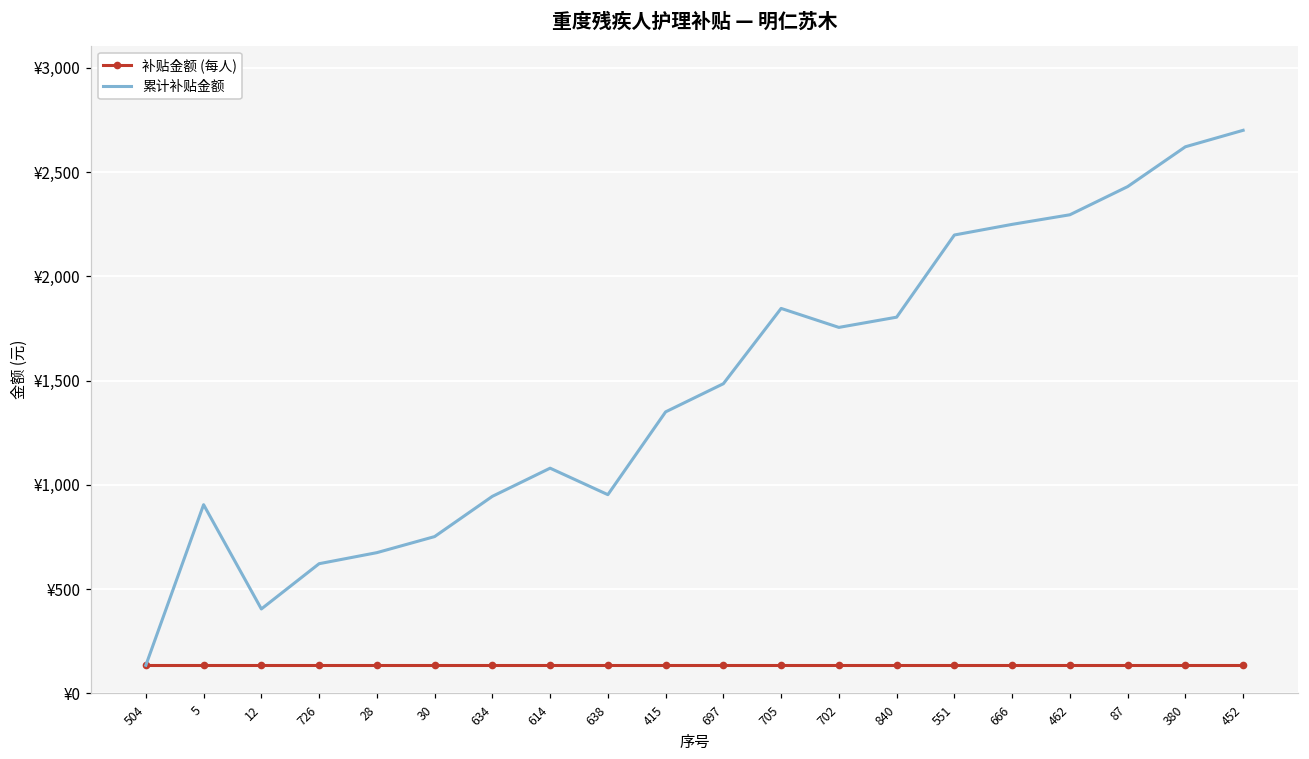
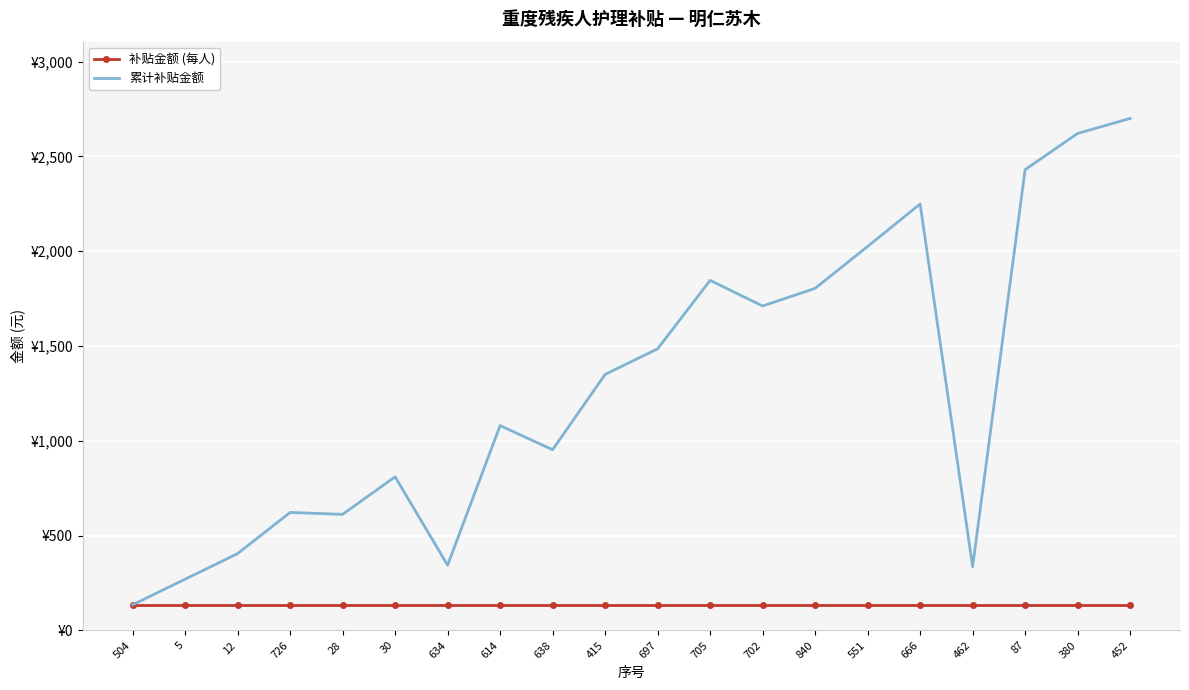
  {
    "补贴金额 (每人)": {
      "5": "¥140",
      "12": "¥140",
      "726": "¥140",
      "28": "¥140",
      "30": "¥140",
      "634": "¥140",
      "614": "¥140",
      "638": "¥140",
      "415": "¥140",
      "697": "¥140",
      "705": "¥140",
      "702": "¥140",
      "840": "¥140",
      "551": "¥140",
      "666": "¥140",
      "462": "¥140",
      "87": "¥140",
      "380": "¥140",
      "452": "¥140"
    },
    "累计补贴金额": {
-     "5": "¥910",
+     "5": "¥270",
      "12": "¥410",
      "726": "¥620",
-     "28": "¥680",
-     "30": "¥750",
-     "634": "¥950",
+     "28": "¥610",
+     "30": "¥810",
+     "634": "¥340",
      "614": "¥1,080",
      "638": "¥950",
      "415": "¥1,350",
      "697": "¥1,490",
      "705": "¥1,850",
-     "702": "¥1,760",
+     "702": "¥1,710",
      "840": "¥1,800",
-     "551": "¥2,200",
+     "551": "¥2,030",
      "666": "¥2,250",
-     "462": "¥2,300",
+     "462": "¥340",
      "87": "¥2,430",
      "380": "¥2,620",
      "452": "¥2,700"
    }
  }
